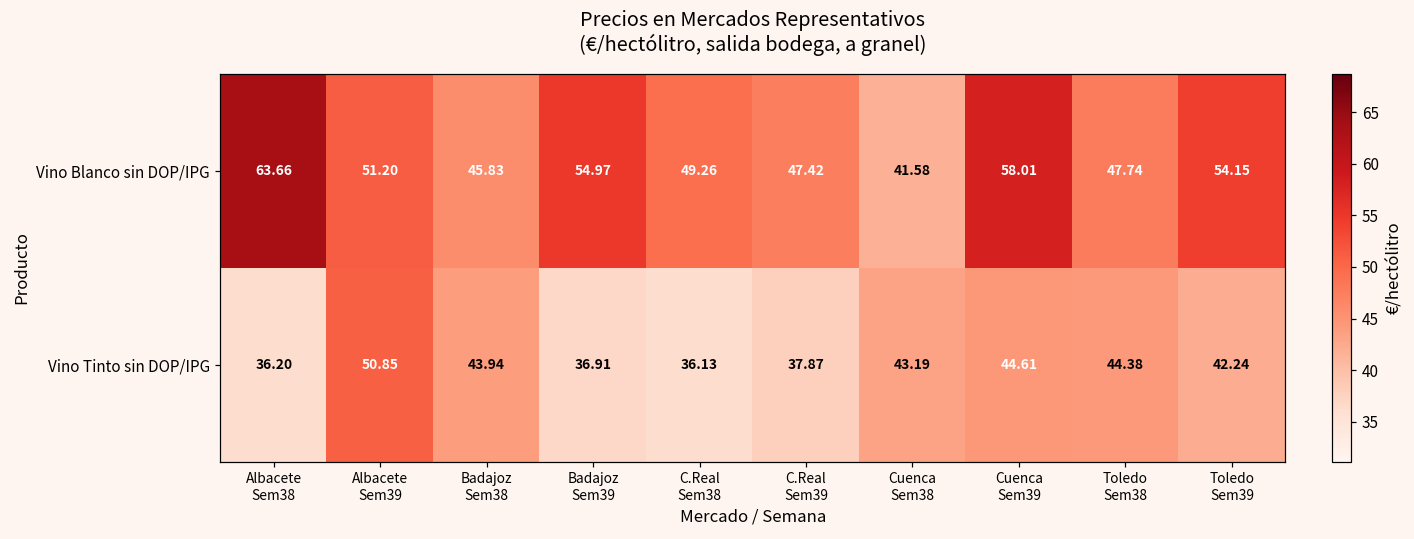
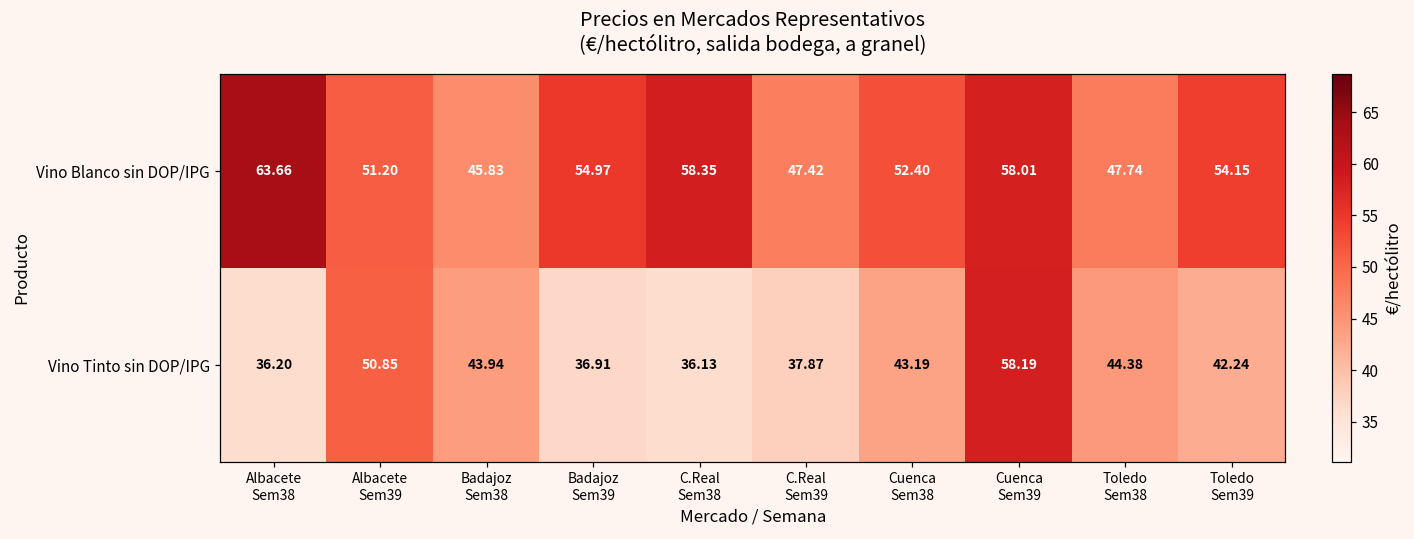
  {
    "Vino Blanco sin DOP/IPG": {
      "Albacete Sem38": 63.66,
      "Albacete Sem39": 51.20,
      "Badajoz Sem38": 45.83,
      "Badajoz Sem39": 54.97,
-     "C.Real Sem38": 49.26,
+     "C.Real Sem38": 58.35,
      "C.Real Sem39": 47.42,
-     "Cuenca Sem38": 41.58,
+     "Cuenca Sem38": 52.40,
      "Cuenca Sem39": 58.01,
      "Toledo Sem38": 47.74,
      "Toledo Sem39": 54.15
    },
    "Vino Tinto sin DOP/IPG": {
      "Albacete Sem38": 36.20,
      "Albacete Sem39": 50.85,
      "Badajoz Sem38": 43.94,
      "Badajoz Sem39": 36.91,
      "C.Real Sem38": 36.13,
      "C.Real Sem39": 37.87,
      "Cuenca Sem38": 43.19,
-     "Cuenca Sem39": 44.61,
+     "Cuenca Sem39": 58.19,
      "Toledo Sem38": 44.38,
      "Toledo Sem39": 42.24
    }
  }
